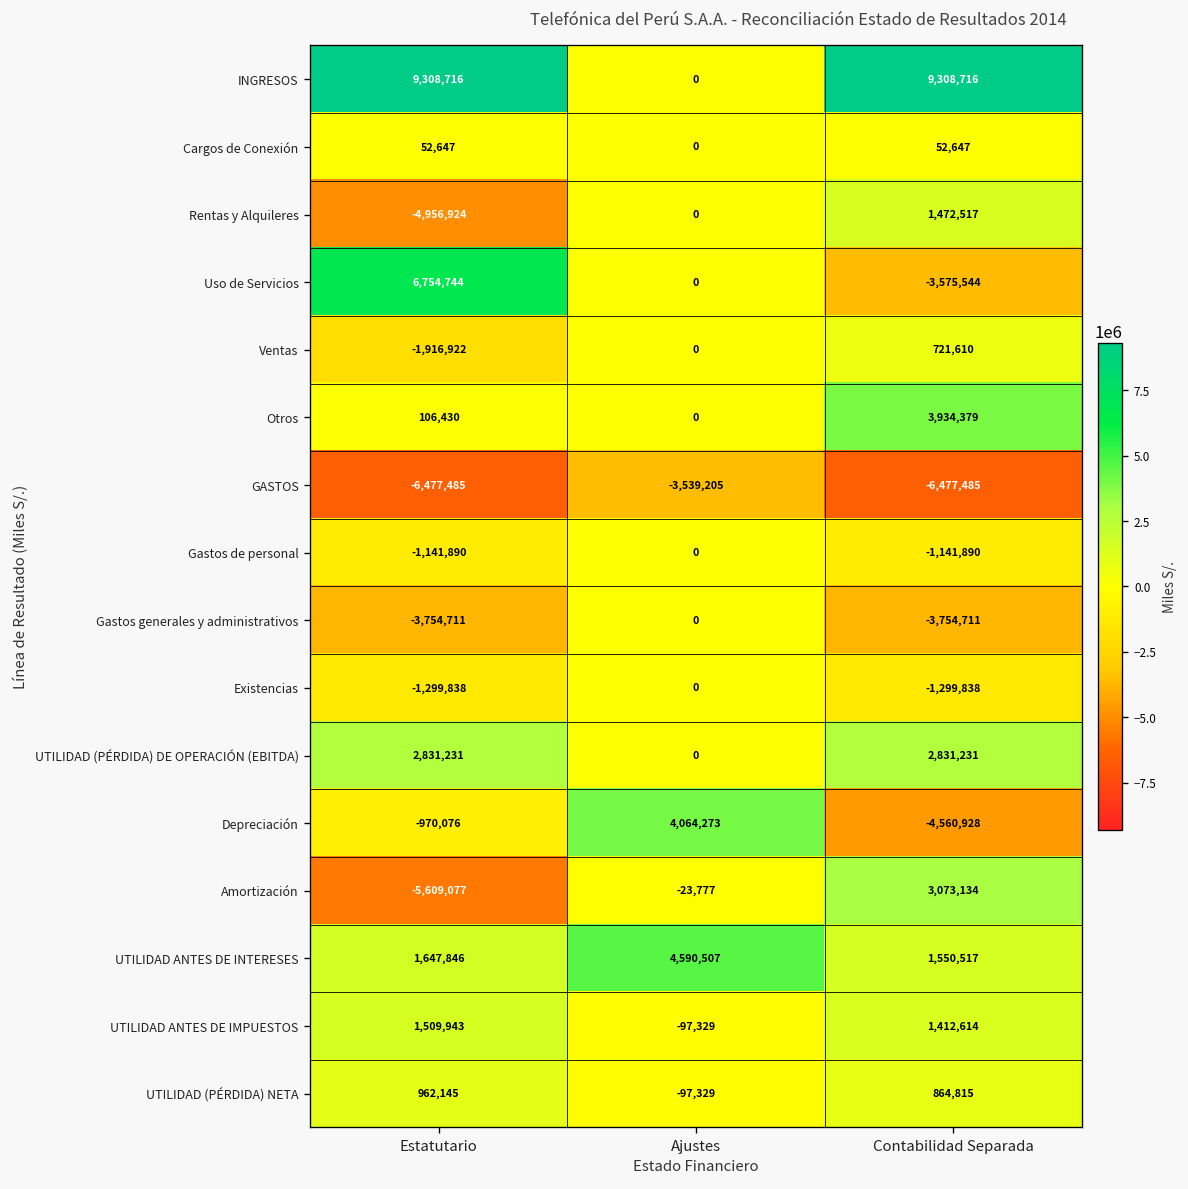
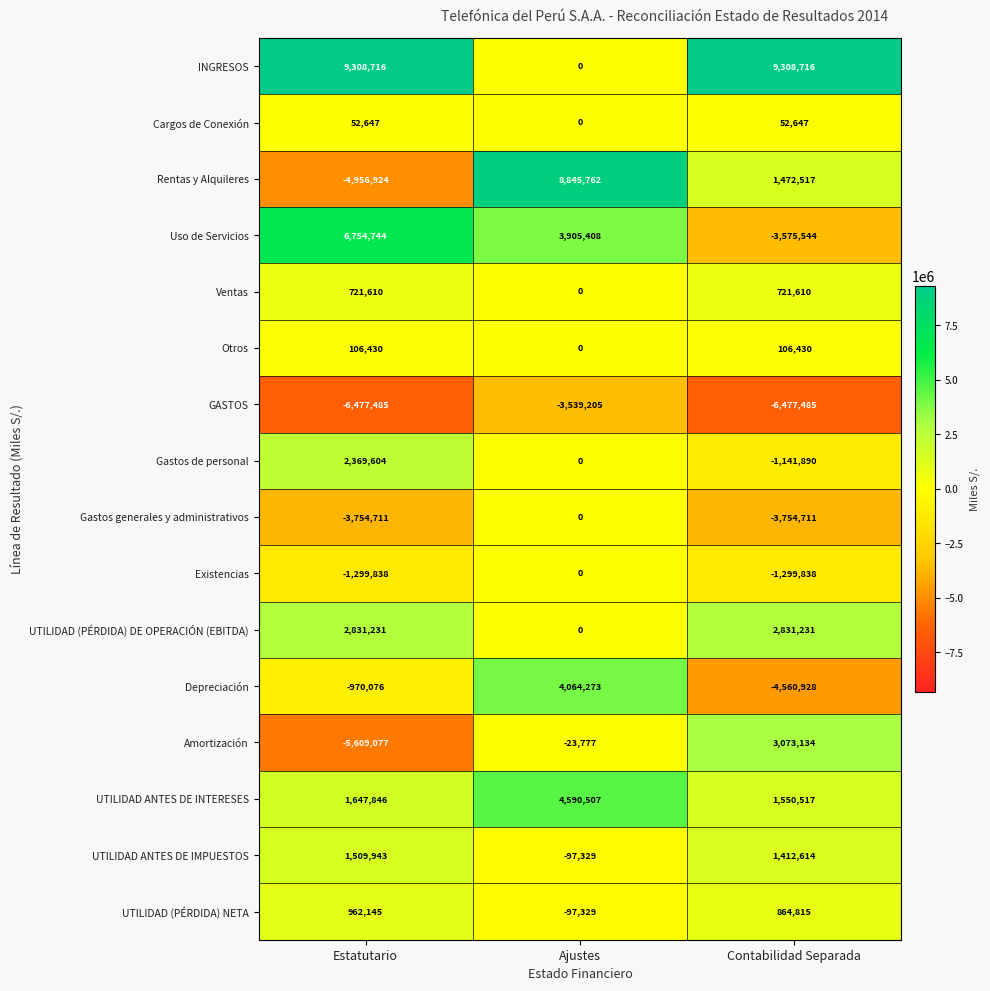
  {
    "INGRESOS": {
      "Estatutario": "9,308,716",
      "Ajustes": "0",
      "Contabilidad Separada": "9,308,716"
    },
    "Cargos de Conexión": {
      "Estatutario": "52,647",
      "Ajustes": "0",
      "Contabilidad Separada": "52,647"
    },
    "Rentas y Alquileres": {
      "Estatutario": "-4,956,924",
-     "Ajustes": "0",
+     "Ajustes": "8,845,762",
      "Contabilidad Separada": "1,472,517"
    },
    "Uso de Servicios": {
      "Estatutario": "6,754,744",
-     "Ajustes": "0",
+     "Ajustes": "3,905,408",
      "Contabilidad Separada": "-3,575,544"
    },
    "Ventas": {
-     "Estatutario": "-1,916,922",
+     "Estatutario": "721,610",
      "Ajustes": "0",
      "Contabilidad Separada": "721,610"
    },
    "Otros": {
      "Estatutario": "106,430",
      "Ajustes": "0",
-     "Contabilidad Separada": "3,934,379"
+     "Contabilidad Separada": "106,430"
    },
    "GASTOS": {
      "Estatutario": "-6,477,485",
      "Ajustes": "-3,539,205",
      "Contabilidad Separada": "-6,477,485"
    },
    "Gastos de personal": {
-     "Estatutario": "-1,141,890",
+     "Estatutario": "2,369,604",
      "Ajustes": "0",
      "Contabilidad Separada": "-1,141,890"
    },
    "Gastos generales y administrativos": {
      "Estatutario": "-3,754,711",
      "Ajustes": "0",
      "Contabilidad Separada": "-3,754,711"
    },
    "Existencias": {
      "Estatutario": "-1,299,838",
      "Ajustes": "0",
      "Contabilidad Separada": "-1,299,838"
    },
    "UTILIDAD (PÉRDIDA) DE OPERACIÓN (EBITDA)": {
      "Estatutario": "2,831,231",
      "Ajustes": "0",
      "Contabilidad Separada": "2,831,231"
    },
    "Depreciación": {
      "Estatutario": "-970,076",
      "Ajustes": "4,064,273",
      "Contabilidad Separada": "-4,560,928"
    },
    "Amortización": {
      "Estatutario": "-5,609,077",
      "Ajustes": "-23,777",
      "Contabilidad Separada": "3,073,134"
    },
    "UTILIDAD ANTES DE INTERESES": {
      "Estatutario": "1,647,846",
      "Ajustes": "4,590,507",
      "Contabilidad Separada": "1,550,517"
    },
    "UTILIDAD ANTES DE IMPUESTOS": {
      "Estatutario": "1,509,943",
      "Ajustes": "-97,329",
      "Contabilidad Separada": "1,412,614"
    },
    "UTILIDAD (PÉRDIDA) NETA": {
      "Estatutario": "962,145",
      "Ajustes": "-97,329",
      "Contabilidad Separada": "864,815"
    }
  }
